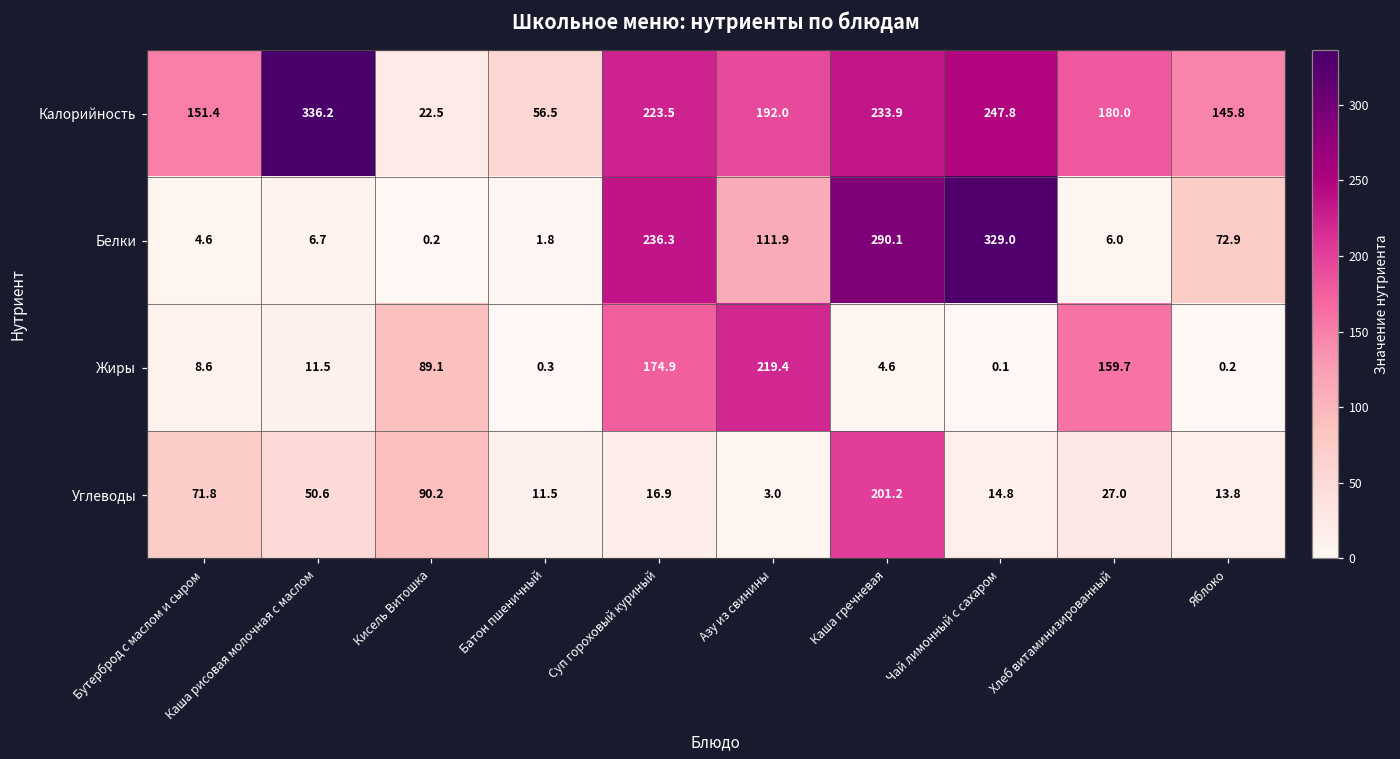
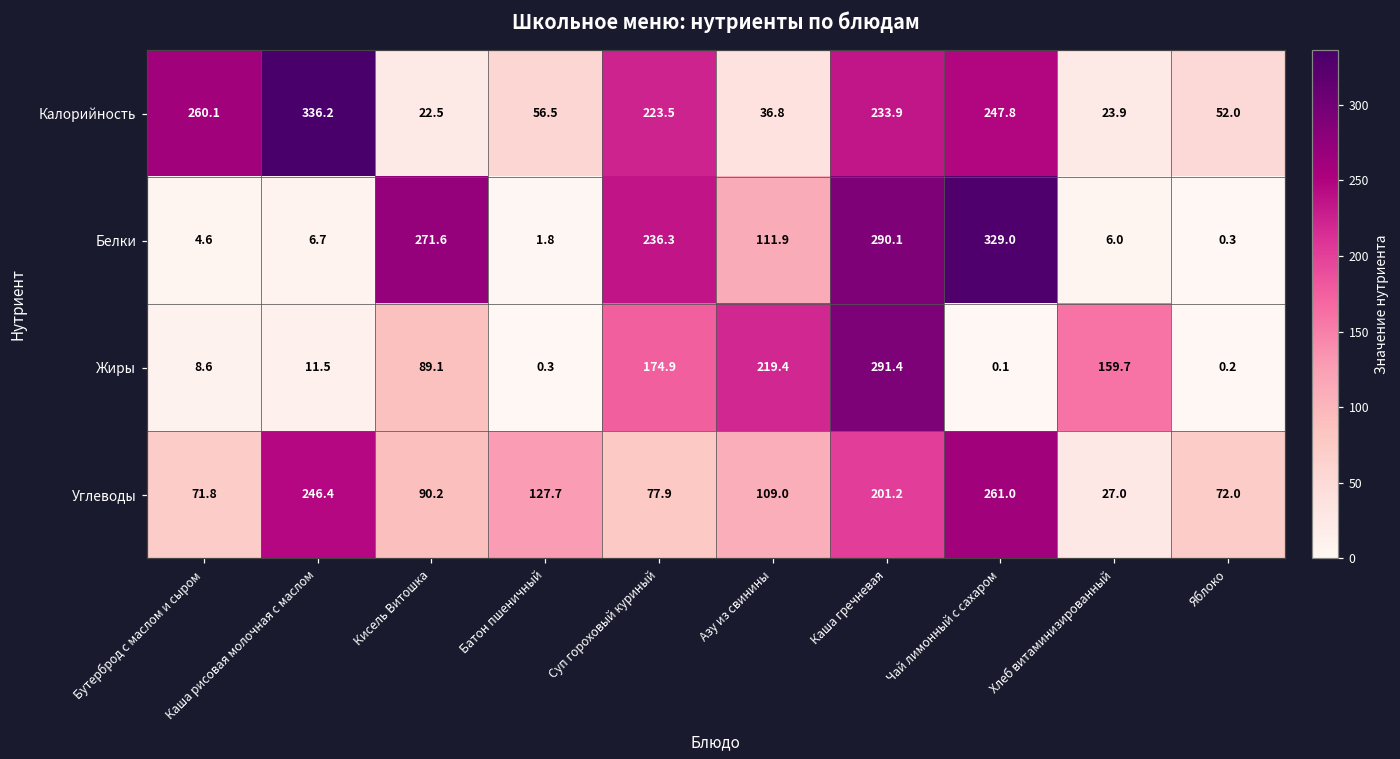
  {
    "Калорийность": {
-     "Бутерброд с маслом и сыром": 151.4,
+     "Бутерброд с маслом и сыром": 260.1,
      "Каша рисовая молочная с маслом": 336.2,
      "Кисель Витошка": 22.5,
      "Батон пшеничный": 56.5,
      "Суп гороховый куриный": 223.5,
-     "Азу из свинины": 192.0,
+     "Азу из свинины": 36.8,
      "Каша гречневая": 233.9,
      "Чай лимонный с сахаром": 247.8,
-     "Хлеб витаминизированный": 180.0,
-     "Яблоко": 145.8
+     "Хлеб витаминизированный": 23.9,
+     "Яблоко": 52.0
    },
    "Белки": {
      "Бутерброд с маслом и сыром": 4.6,
      "Каша рисовая молочная с маслом": 6.7,
-     "Кисель Витошка": 0.2,
+     "Кисель Витошка": 271.6,
      "Батон пшеничный": 1.8,
      "Суп гороховый куриный": 236.3,
      "Азу из свинины": 111.9,
      "Каша гречневая": 290.1,
      "Чай лимонный с сахаром": 329.0,
      "Хлеб витаминизированный": 6.0,
-     "Яблоко": 72.9
+     "Яблоко": 0.3
    },
    "Жиры": {
      "Бутерброд с маслом и сыром": 8.6,
      "Каша рисовая молочная с маслом": 11.5,
      "Кисель Витошка": 89.1,
      "Батон пшеничный": 0.3,
      "Суп гороховый куриный": 174.9,
      "Азу из свинины": 219.4,
-     "Каша гречневая": 4.6,
+     "Каша гречневая": 291.4,
      "Чай лимонный с сахаром": 0.1,
      "Хлеб витаминизированный": 159.7,
      "Яблоко": 0.2
    },
    "Углеводы": {
      "Бутерброд с маслом и сыром": 71.8,
-     "Каша рисовая молочная с маслом": 50.6,
+     "Каша рисовая молочная с маслом": 246.4,
      "Кисель Витошка": 90.2,
-     "Батон пшеничный": 11.5,
-     "Суп гороховый куриный": 16.9,
-     "Азу из свинины": 3.0,
+     "Батон пшеничный": 127.7,
+     "Суп гороховый куриный": 77.9,
+     "Азу из свинины": 109.0,
      "Каша гречневая": 201.2,
-     "Чай лимонный с сахаром": 14.8,
+     "Чай лимонный с сахаром": 261.0,
      "Хлеб витаминизированный": 27.0,
-     "Яблоко": 13.8
+     "Яблоко": 72.0
    }
  }
